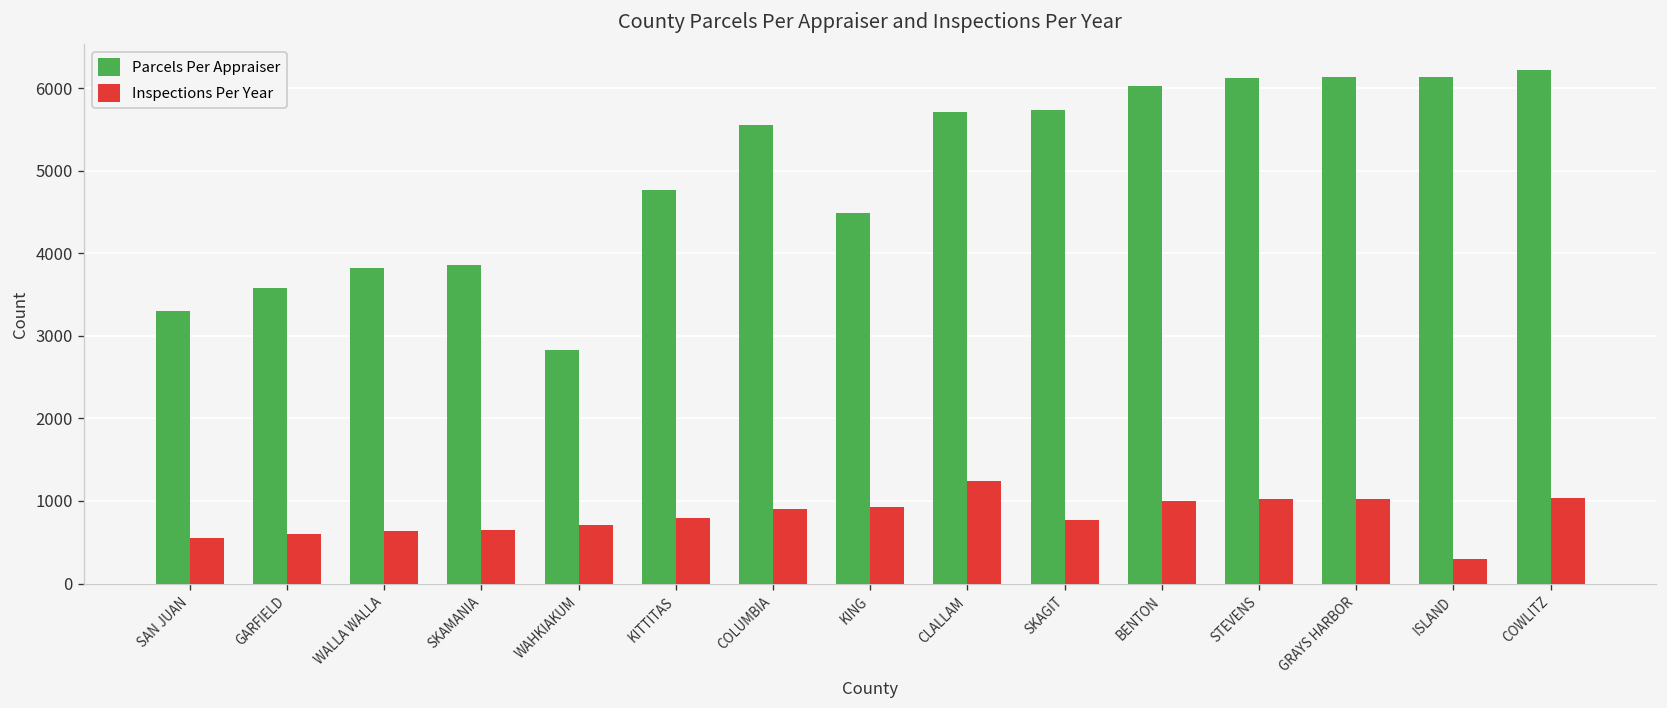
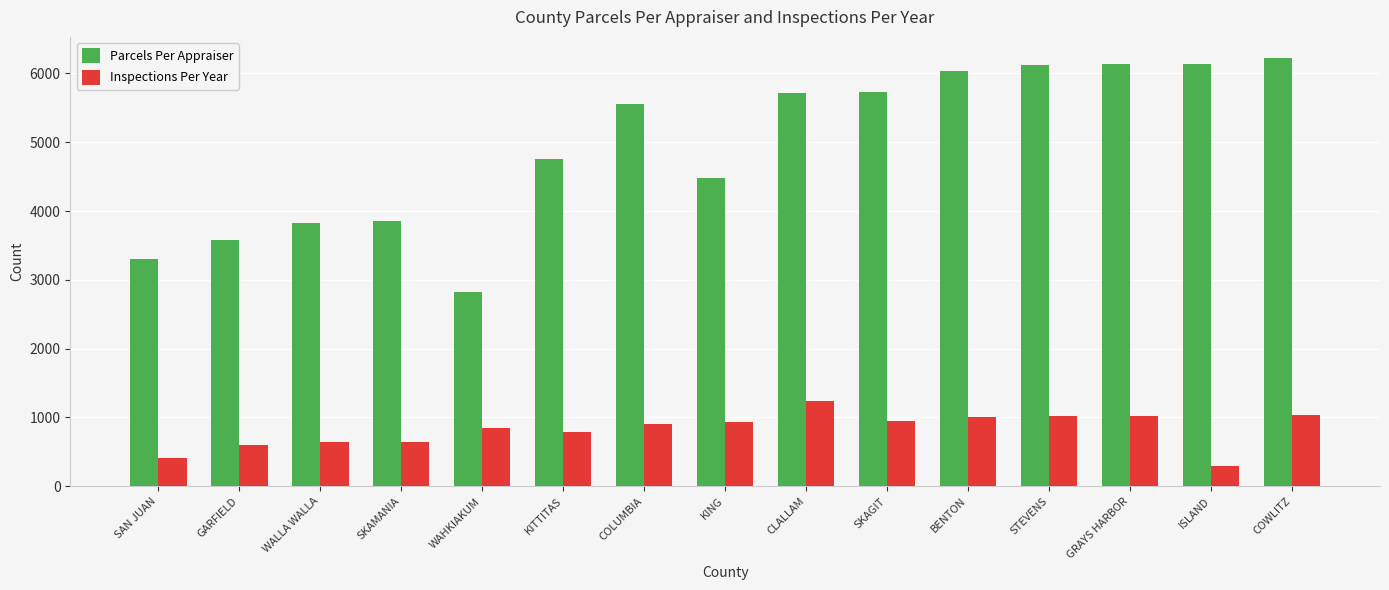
  {
    "Parcels Per Appraiser": {
      "SAN JUAN": 3300,
      "GARFIELD": 3600,
      "WALLA WALLA": 3800,
      "SKAMANIA": 3900,
      "WAHKIAKUM": 2800,
      "KITTITAS": 4800,
      "COLUMBIA": 5600,
      "KING": 4500,
      "CLALLAM": 5700,
      "SKAGIT": 5700,
      "BENTON": 6000,
      "STEVENS": 6100,
      "GRAYS HARBOR": 6100,
      "ISLAND": 6100,
      "COWLITZ": 6200
    },
    "Inspections Per Year": {
-     "SAN JUAN": 600,
+     "SAN JUAN": 400,
      "GARFIELD": 600,
      "WALLA WALLA": 600,
      "SKAMANIA": 600,
-     "WAHKIAKUM": 700,
+     "WAHKIAKUM": 900,
      "KITTITAS": 800,
      "COLUMBIA": 900,
      "KING": 900,
      "CLALLAM": 1200,
-     "SKAGIT": 800,
+     "SKAGIT": 1000,
      "BENTON": 1000,
      "STEVENS": 1000,
      "GRAYS HARBOR": 1000,
      "ISLAND": 300,
      "COWLITZ": 1000
    }
  }
